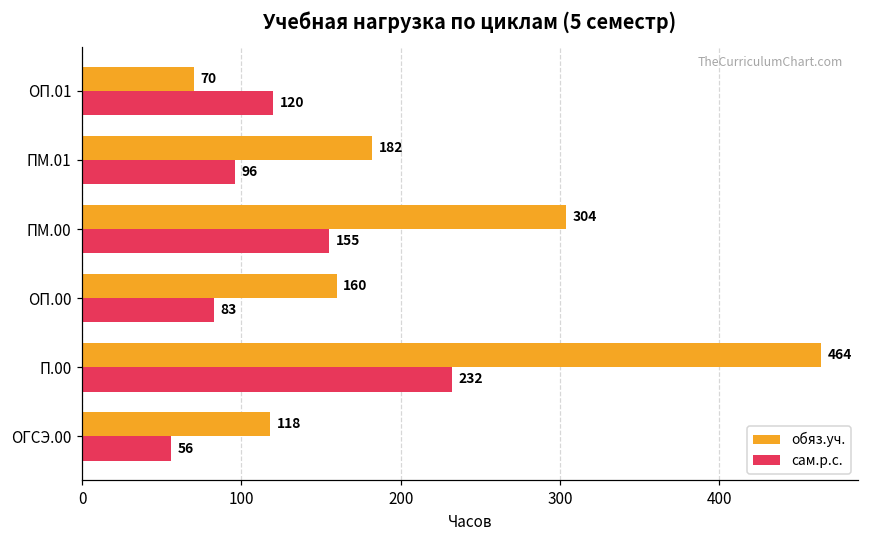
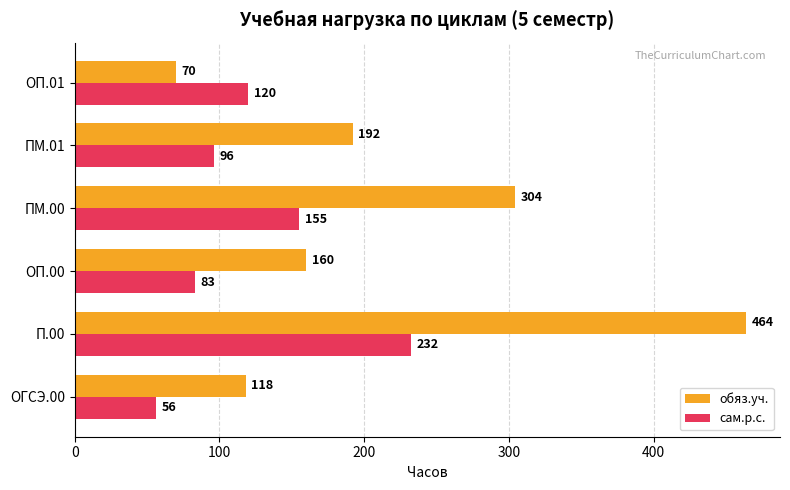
  {
    "обяз.уч.": {
      "ОП.01": 70,
-     "ПМ.01": 182,
+     "ПМ.01": 192,
      "ПМ.00": 304,
      "ОП.00": 160,
      "П.00": 464,
      "ОГСЭ.00": 118
    },
    "сам.р.с.": {
      "ОП.01": 120,
      "ПМ.01": 96,
      "ПМ.00": 155,
      "ОП.00": 83,
      "П.00": 232,
      "ОГСЭ.00": 56
    }
  }
